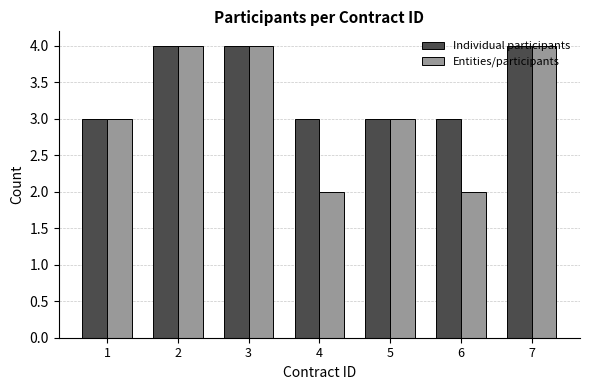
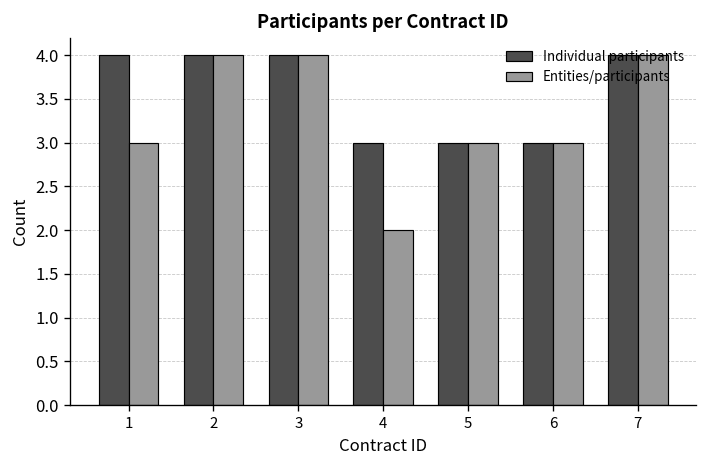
  {
    "Individual participants": {
-     "1": 3,
+     "1": 4,
      "2": 4,
      "3": 4,
      "4": 3,
      "5": 3,
      "6": 3,
      "7": 4
    },
    "Entities/participants": {
      "1": 3,
      "2": 4,
      "3": 4,
      "4": 2,
      "5": 3,
-     "6": 2,
+     "6": 3,
      "7": 4
    }
  }
